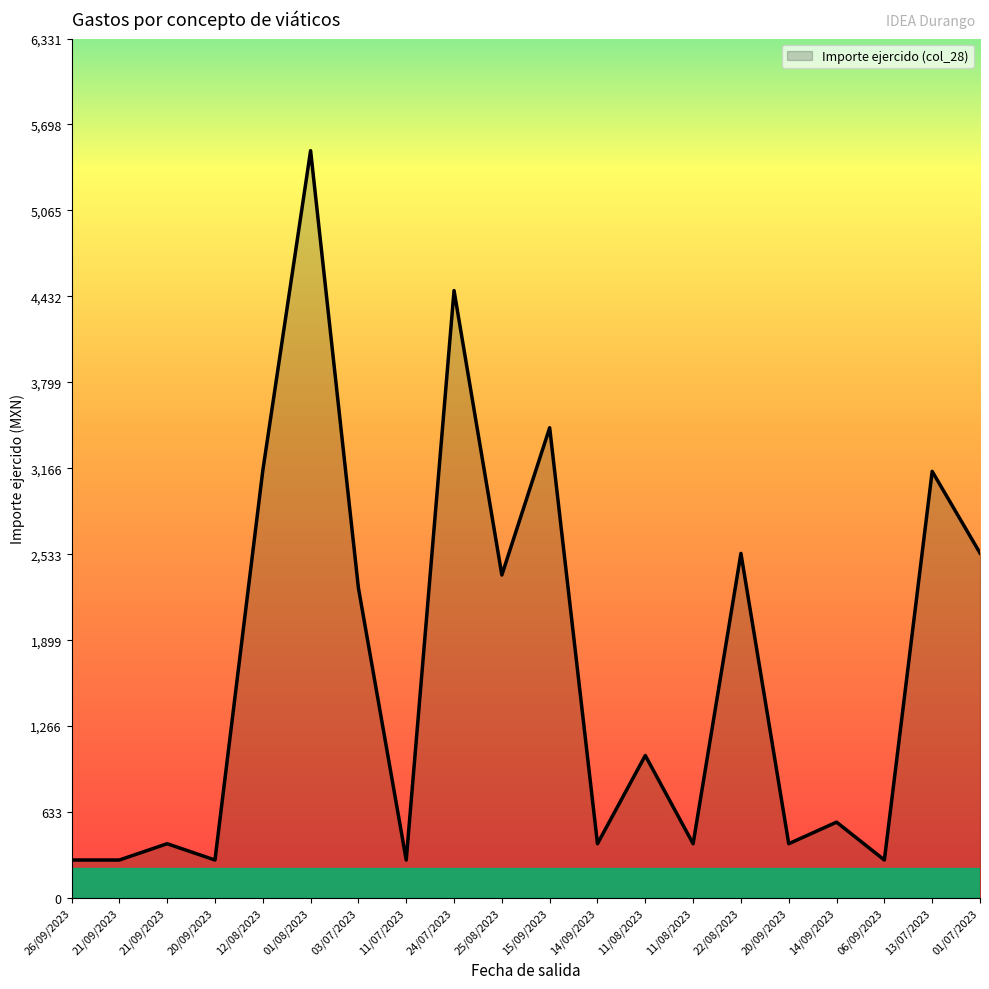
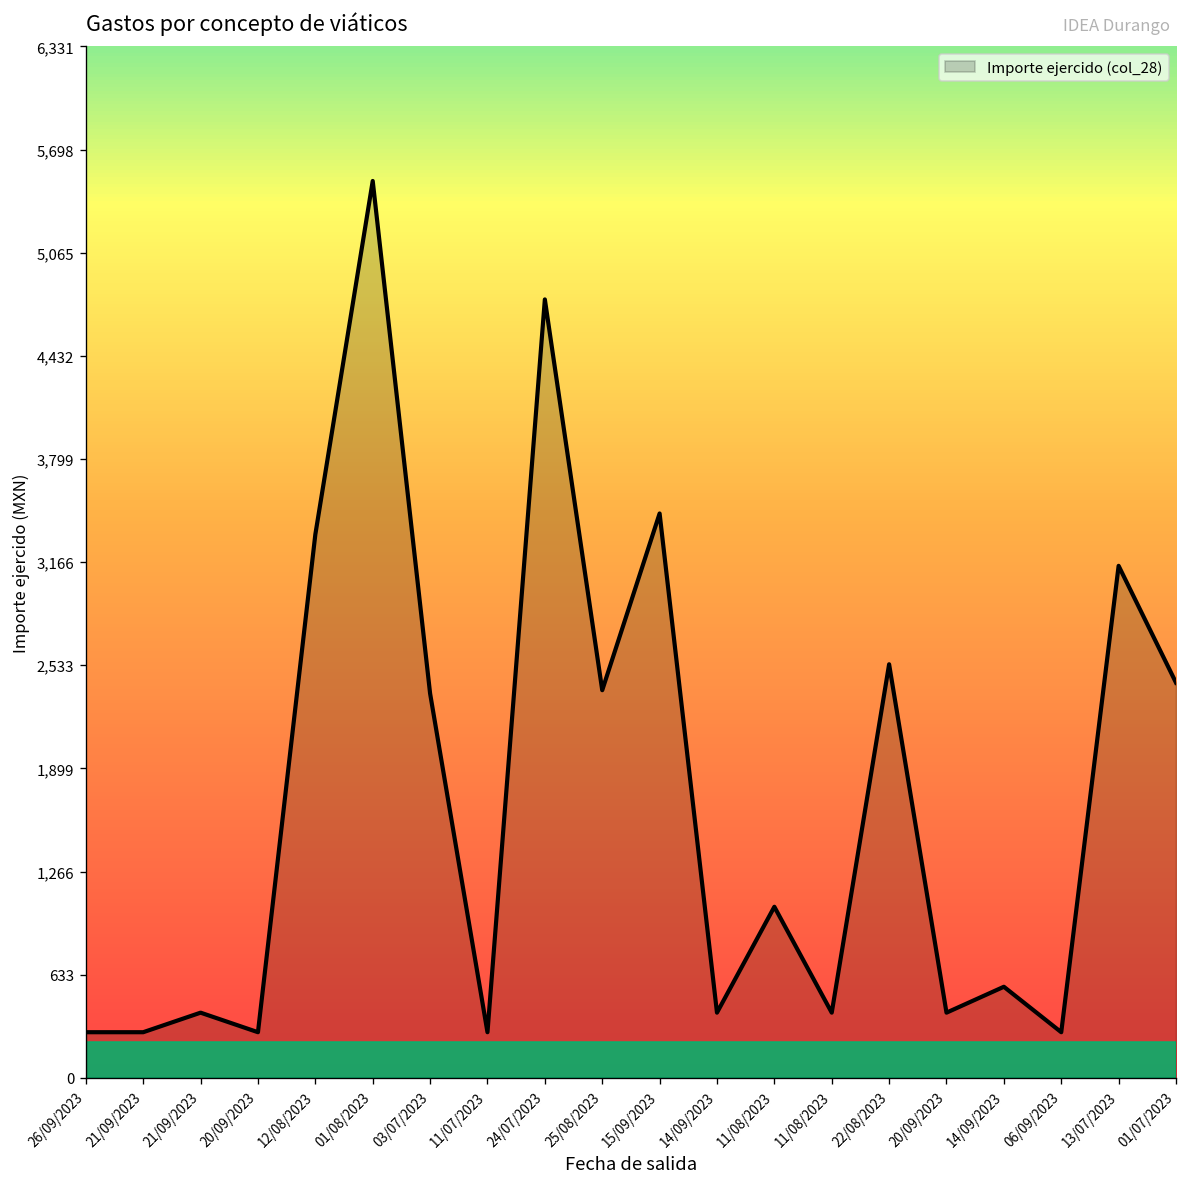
  {
    "26/09/2023": "280",
-   "12/08/2023": "3,150",
+   "12/08/2023": "3,340",
    "01/08/2023": "5,510",
-   "03/07/2023": "2,280",
+   "03/07/2023": "2,360",
    "11/07/2023": "280",
-   "24/07/2023": "4,480",
+   "24/07/2023": "4,780",
    "25/08/2023": "2,380",
    "15/09/2023": "3,460",
    "22/08/2023": "2,540",
    "06/09/2023": "280",
    "13/07/2023": "3,140",
-   "01/07/2023": "2,540"
+   "01/07/2023": "2,430"
  }
